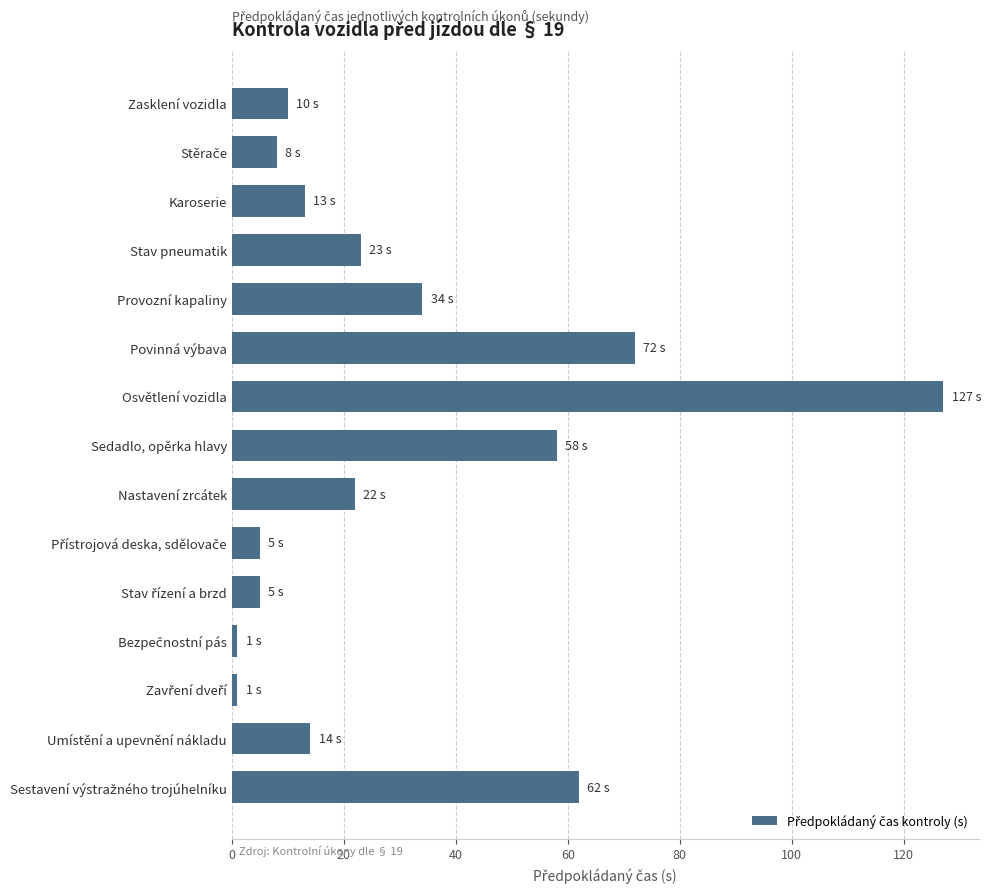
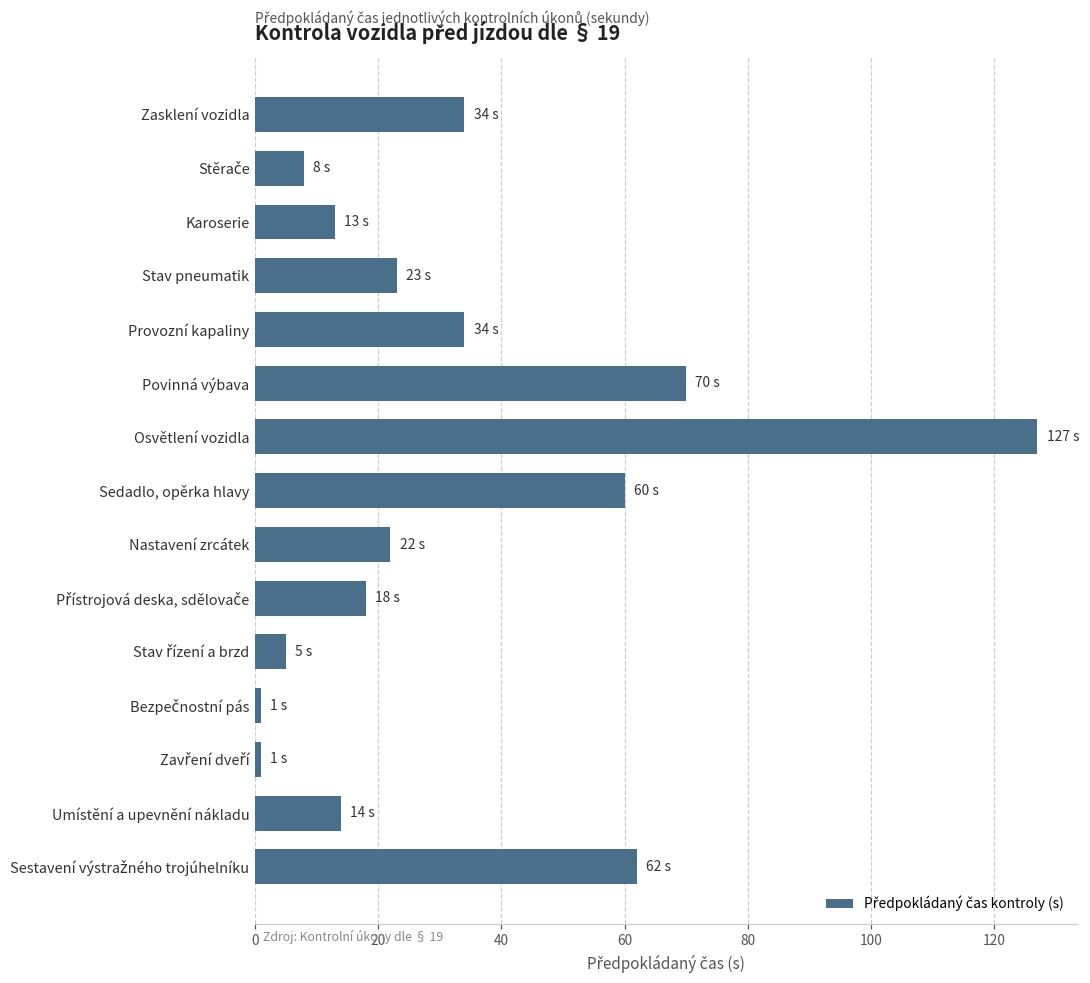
  {
-   "Zasklení vozidla": 10,
+   "Zasklení vozidla": 34,
    "Stěrače": 8,
    "Karoserie": 13,
    "Stav pneumatik": 23,
    "Provozní kapaliny": 34,
-   "Povinná výbava": 72,
+   "Povinná výbava": 70,
    "Osvětlení vozidla": 127,
-   "Sedadlo, opěrka hlavy": 58,
+   "Sedadlo, opěrka hlavy": 60,
    "Nastavení zrcátek": 22,
-   "Přístrojová deska, sdělovače": 5,
+   "Přístrojová deska, sdělovače": 18,
    "Stav řízení a brzd": 5,
    "Bezpečnostní pás": 1,
    "Zavření dveří": 1,
    "Umístění a upevnění nákladu": 14,
    "Sestavení výstražného trojúhelníku": 62
  }
